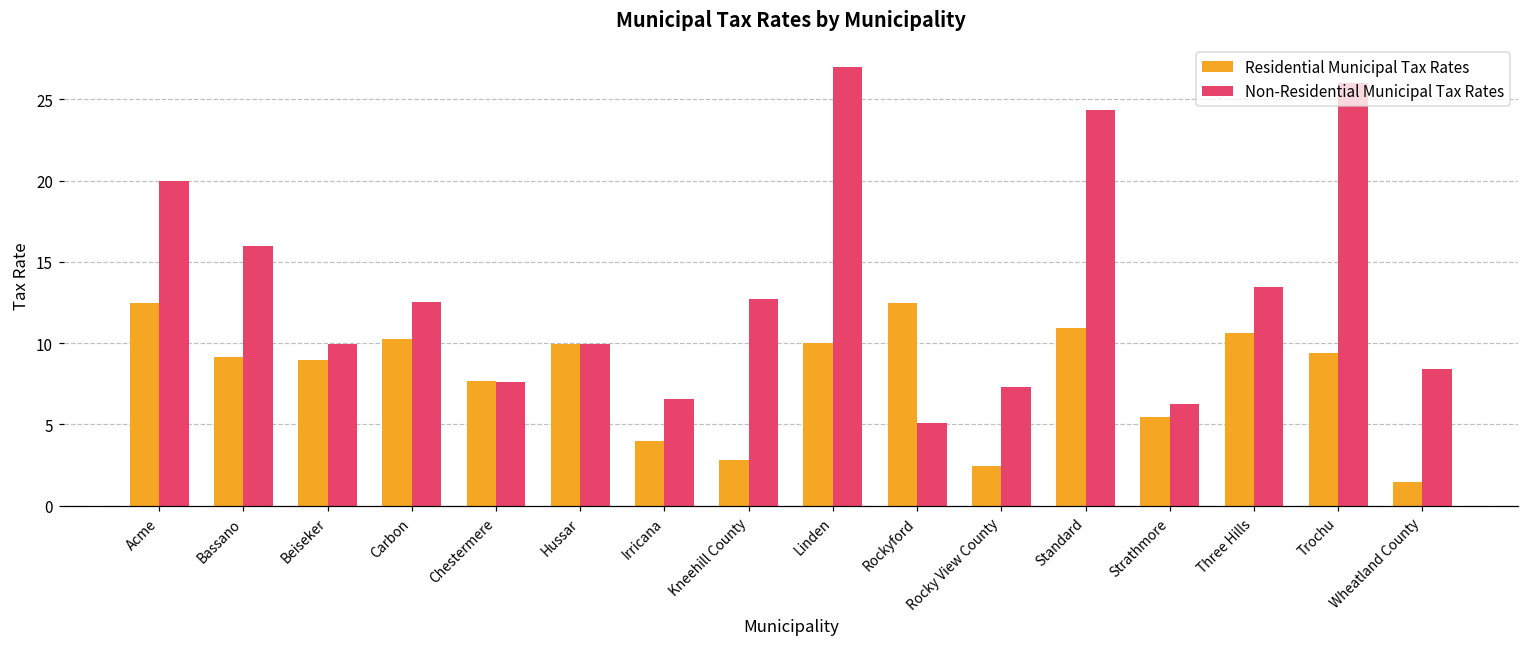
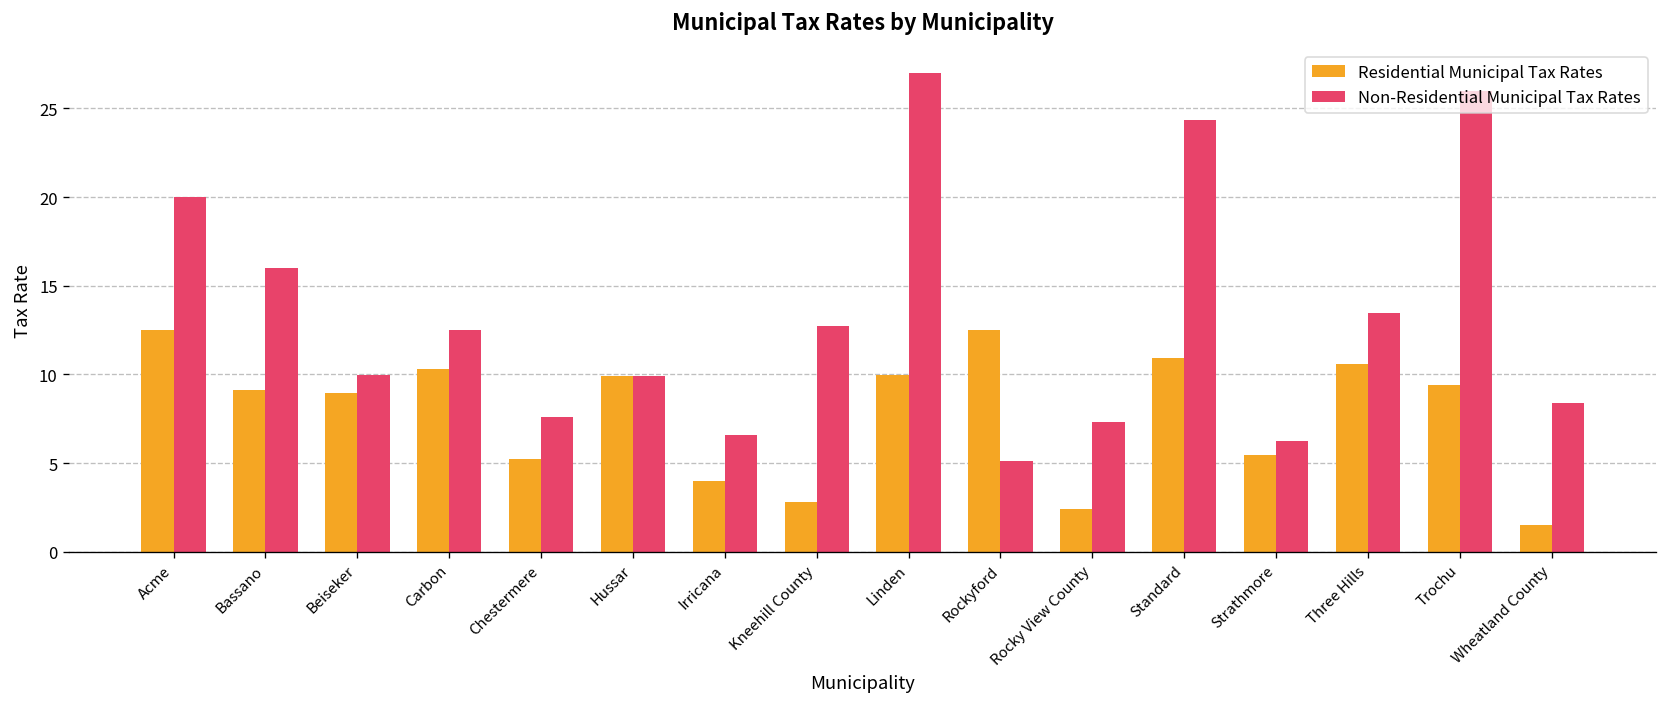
  {
    "Residential Municipal Tax Rates": {
      "Acme": 12.5,
      "Bassano": 9.1,
      "Beiseker": 9.0,
      "Carbon": 10.3,
-     "Chestermere": 7.7,
+     "Chestermere": 5.2,
      "Hussar": 9.9,
      "Irricana": 4.0,
      "Kneehill County": 2.8,
      "Linden": 10.0,
      "Rockyford": 12.5,
      "Rocky View County": 2.4,
      "Standard": 11.0,
      "Strathmore": 5.5,
      "Three Hills": 10.6,
      "Trochu": 9.4,
      "Wheatland County": 1.5
    },
    "Non-Residential Municipal Tax Rates": {
      "Acme": 20.0,
      "Bassano": 16.0,
      "Beiseker": 10.0,
      "Carbon": 12.5,
      "Chestermere": 7.6,
      "Hussar": 9.9,
      "Irricana": 6.6,
      "Kneehill County": 12.7,
      "Linden": 27.0,
      "Rockyford": 5.1,
      "Rocky View County": 7.3,
      "Standard": 24.4,
      "Strathmore": 6.3,
      "Three Hills": 13.5,
      "Wheatland County": 8.4
    }
  }
